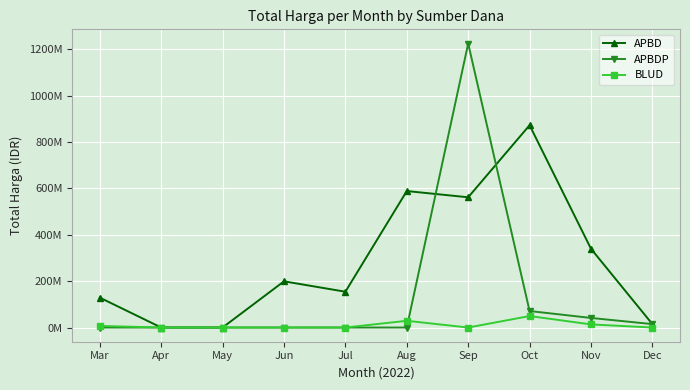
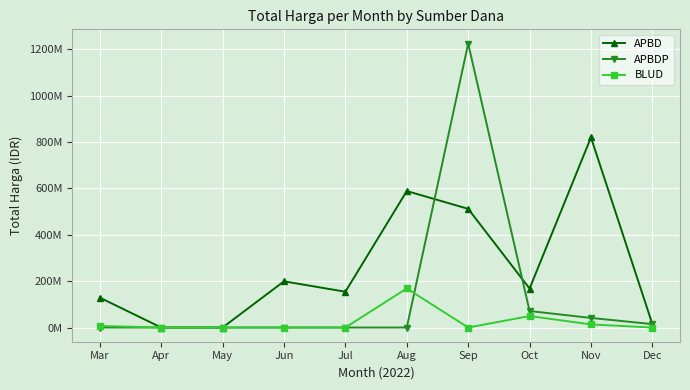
  {
    "APBD": {
      "Mar": 130000000,
      "Jun": 200000000,
      "Jul": 150000000,
      "Aug": 590000000,
-     "Sep": 560000000,
-     "Oct": 870000000,
-     "Nov": 340000000
+     "Sep": 510000000,
+     "Oct": 170000000,
+     "Nov": 820000000
    },
    "APBDP": {
      "Aug": 0,
      "Sep": 1220000000,
      "Oct": 70000000,
      "Nov": 40000000
    },
    "BLUD": {
-     "Aug": 30000000,
+     "Aug": 170000000,
      "Sep": 0,
      "Oct": 50000000,
      "Nov": 10000000,
      "Dec": 0
    }
  }
